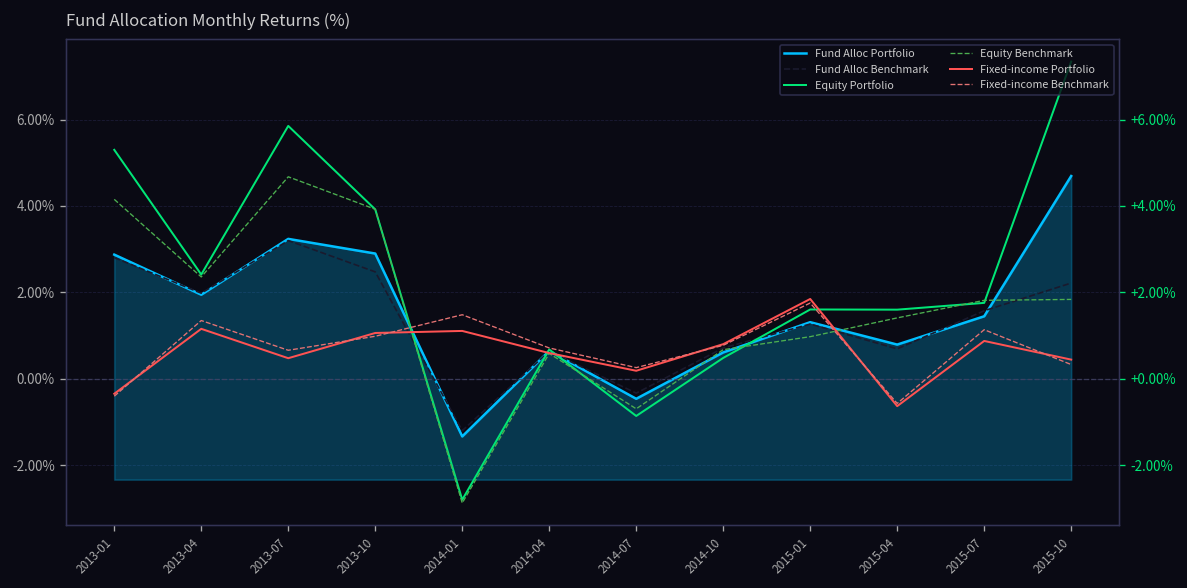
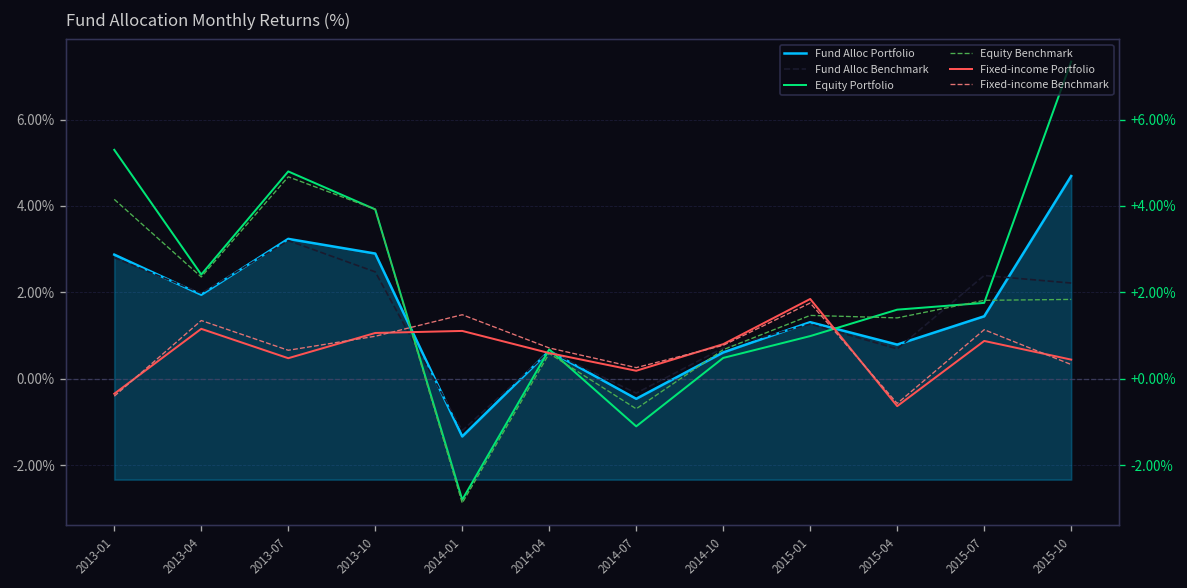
  {
    "Fund Alloc Portfolio": {
      "2013-10": "2.9%",
      "2014-01": "-1.3%",
      "2014-07": "-0.5%",
      "2015-04": "0.8%",
      "2015-07": "1.4%",
      "2015-10": "4.7%"
    },
    "Fund Alloc Benchmark": {
      "2013-10": "2.5%",
      "2014-01": "-1.2%",
      "2014-07": "-0.3%",
      "2015-04": "0.7%",
-     "2015-07": "1.6%",
+     "2015-07": "2.4%",
      "2015-10": "2.2%"
    },
    "Equity Portfolio": {
      "2013-01": "5.3%",
-     "2013-07": "5.9%",
+     "2013-07": "4.8%",
      "2014-01": "-2.8%",
-     "2014-07": "-0.9%",
+     "2014-07": "-1.1%",
      "2014-10": "0.5%",
-     "2015-01": "1.6%",
+     "2015-01": "1.0%",
      "2015-04": "1.6%"
    },
    "Equity Benchmark": {
      "2013-01": "4.2%",
      "2013-07": "4.7%",
      "2014-01": "-2.9%",
      "2014-07": "-0.7%",
-     "2015-01": "1.0%",
+     "2015-01": "1.5%",
      "2015-04": "1.4%",
      "2015-10": "1.8%"
    }
  }
